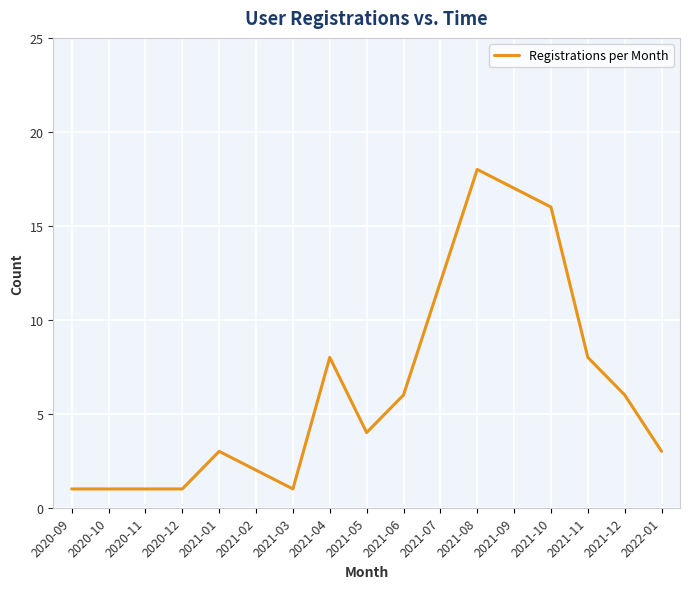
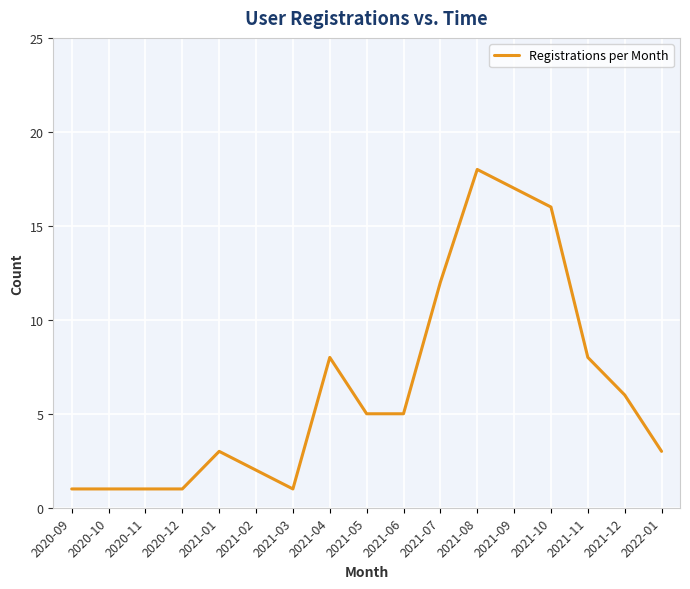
  {
    "2020-09": 1,
    "2020-10": 1,
    "2020-11": 1,
    "2020-12": 1,
    "2021-01": 3,
    "2021-02": 2,
    "2021-03": 1,
    "2021-04": 8,
-   "2021-05": 4,
-   "2021-06": 6,
+   "2021-05": 5,
+   "2021-06": 5,
    "2021-07": 12,
    "2021-08": 18,
    "2021-09": 17,
    "2021-10": 16,
    "2021-11": 8,
    "2021-12": 6,
    "2022-01": 3
  }
